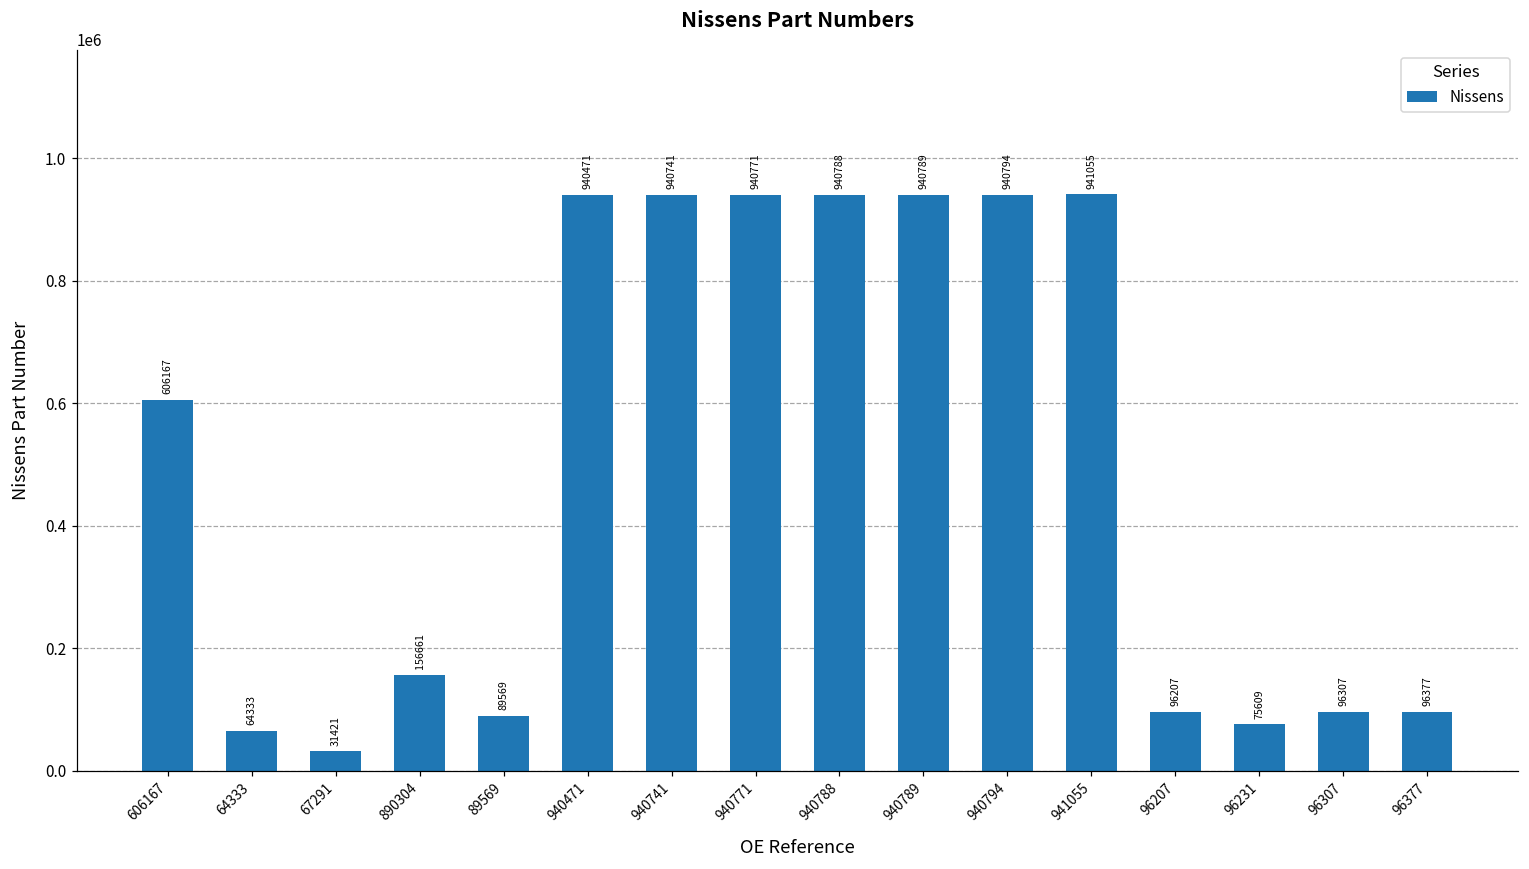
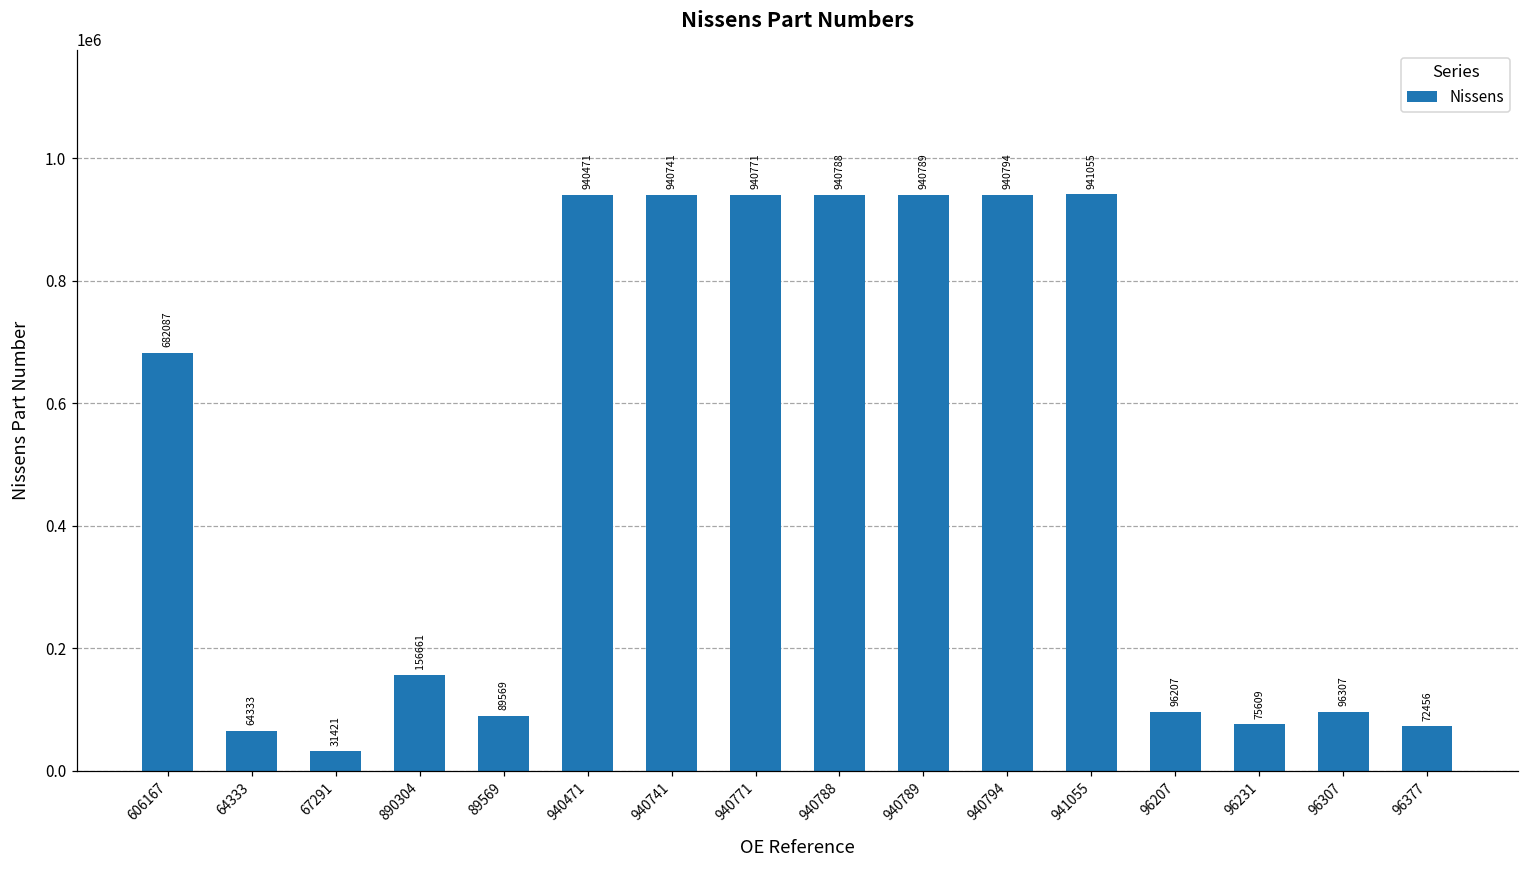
  {
-   "606167": 606167,
+   "606167": 682087,
    "64333": 64333,
    "67291": 31421,
    "890304": 156661,
    "89569": 89569,
    "940471": 940471,
    "940741": 940741,
    "940771": 940771,
    "940788": 940788,
    "940789": 940789,
    "940794": 940794,
    "941055": 941055,
    "96207": 96207,
    "96231": 75609,
    "96307": 96307,
-   "96377": 96377
+   "96377": 72456
  }
